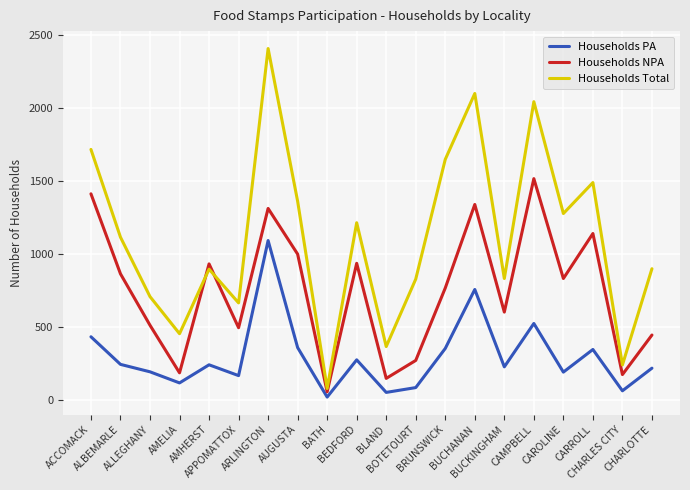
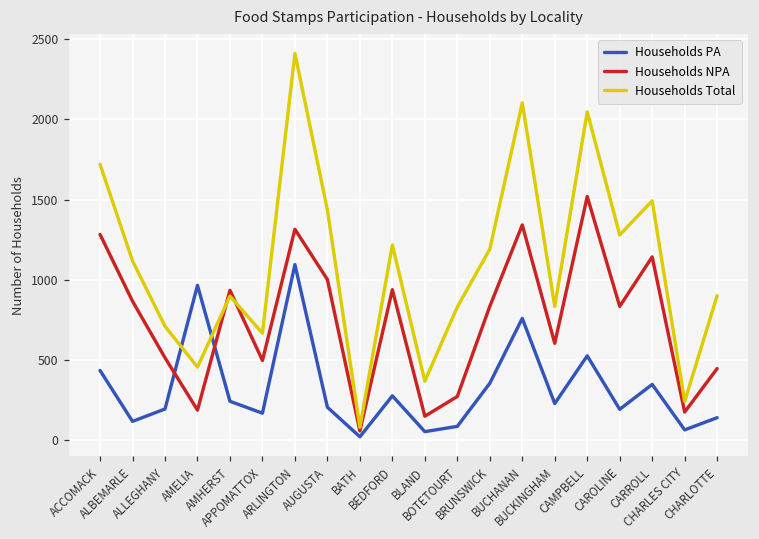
  {
    "Households PA": {
      "ACCOMACK": 440,
-     "ALBEMARLE": 250,
+     "ALBEMARLE": 120,
      "ALLEGHANY": 200,
-     "AMELIA": 120,
+     "AMELIA": 970,
      "AMHERST": 240,
      "APPOMATTOX": 170,
      "ARLINGTON": 1100,
-     "AUGUSTA": 360,
+     "AUGUSTA": 210,
      "BATH": 20,
      "BEDFORD": 280,
      "BLAND": 60,
      "BOTETOURT": 90,
      "BRUNSWICK": 360,
      "BUCHANAN": 760,
      "BUCKINGHAM": 230,
      "CAMPBELL": 530,
      "CAROLINE": 190,
      "CARROLL": 350,
      "CHARLES CITY": 70,
-     "CHARLOTTE": 220
+     "CHARLOTTE": 140
    },
    "Households NPA": {
-     "ACCOMACK": 1420,
+     "ACCOMACK": 1280,
      "ALBEMARLE": 870,
      "ALLEGHANY": 520,
      "AMELIA": 190,
      "AMHERST": 940,
      "APPOMATTOX": 500,
      "ARLINGTON": 1320,
      "AUGUSTA": 1000,
      "BATH": 60,
      "BEDFORD": 940,
      "BLAND": 150,
      "BOTETOURT": 270,
-     "BRUNSWICK": 770,
+     "BRUNSWICK": 840,
      "BUCHANAN": 1340,
      "BUCKINGHAM": 610,
      "CAMPBELL": 1520,
      "CAROLINE": 840,
      "CARROLL": 1140,
      "CHARLES CITY": 180,
      "CHARLOTTE": 450
    },
    "Households Total": {
      "ACCOMACK": 1720,
      "ALBEMARLE": 1120,
      "ALLEGHANY": 710,
      "AMELIA": 460,
      "AMHERST": 900,
      "APPOMATTOX": 670,
      "ARLINGTON": 2410,
-     "AUGUSTA": 1360,
+     "AUGUSTA": 1440,
      "BATH": 80,
      "BEDFORD": 1220,
      "BLAND": 370,
      "BOTETOURT": 830,
-     "BRUNSWICK": 1650,
+     "BRUNSWICK": 1190,
      "BUCHANAN": 2100,
      "BUCKINGHAM": 840,
      "CAMPBELL": 2050,
      "CAROLINE": 1280,
      "CARROLL": 1490,
      "CHARLES CITY": 240,
      "CHARLOTTE": 900
    }
  }
